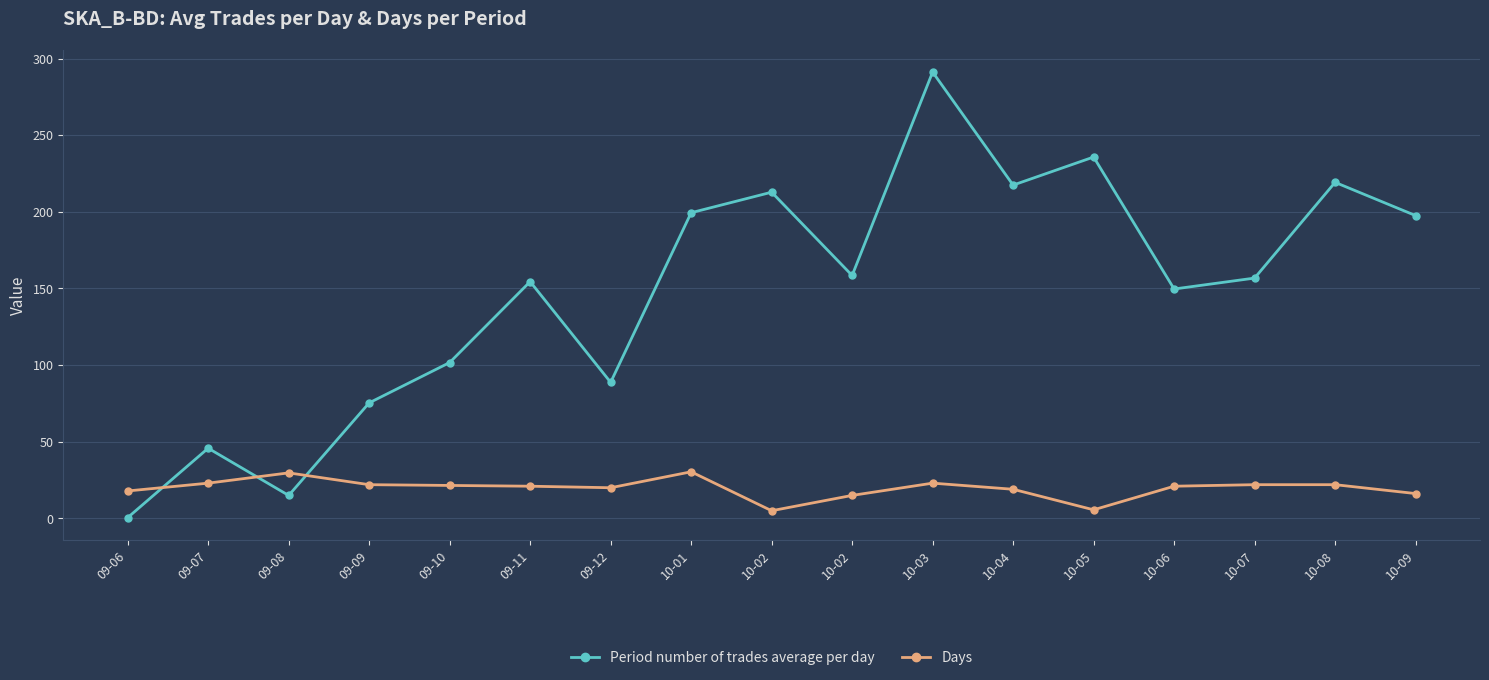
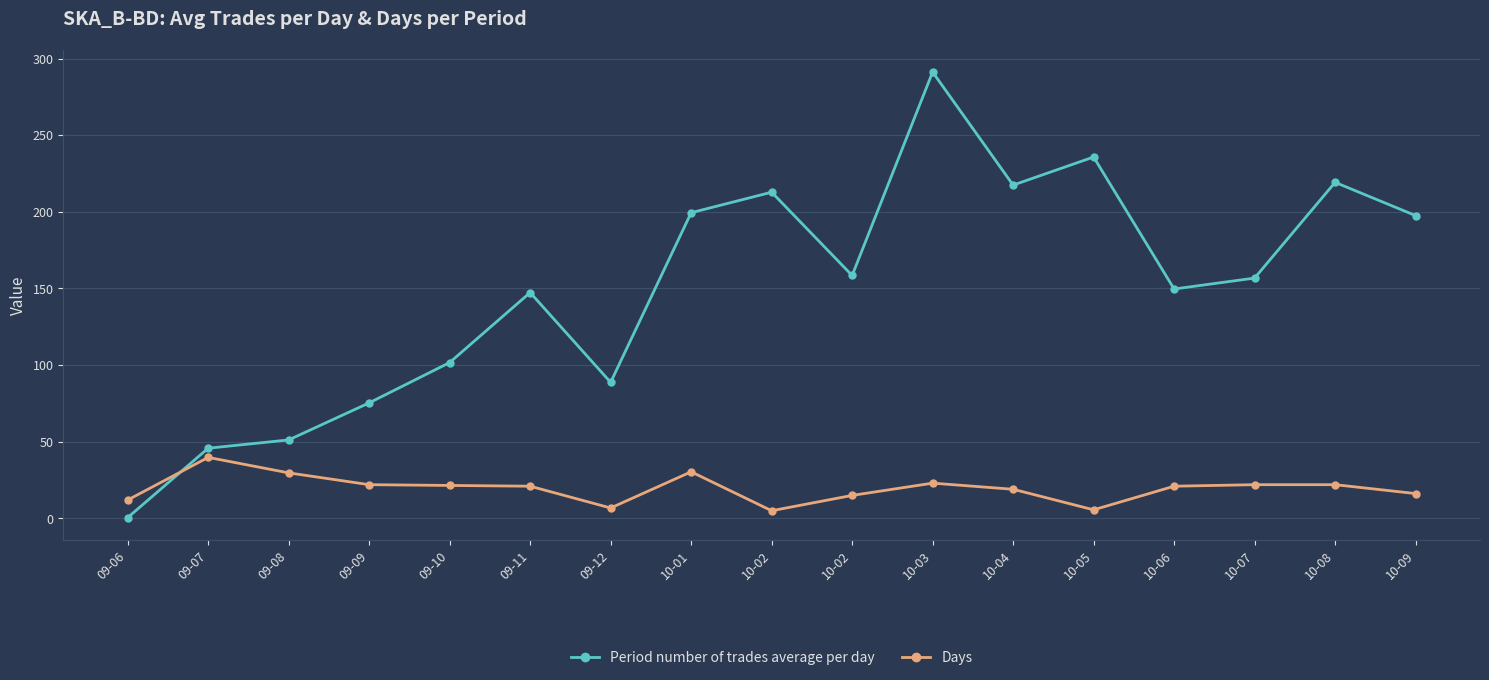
  {
    "Period number of trades average per day": {
      "09-06": 1,
      "09-07": 46,
-     "09-08": 15,
+     "09-08": 51,
      "09-09": 75,
      "09-10": 102,
-     "09-11": 154,
+     "09-11": 147,
      "09-12": 89,
      "10-01": 199,
      "10-03": 291,
      "10-04": 217,
      "10-05": 236,
      "10-06": 150,
      "10-07": 157,
      "10-08": 219,
      "10-09": 198
    },
    "Days": {
-     "09-06": 18,
-     "09-07": 23,
+     "09-06": 12,
+     "09-07": 40,
      "09-08": 30,
      "09-09": 22,
      "09-10": 22,
      "09-11": 21,
-     "09-12": 20,
+     "09-12": 7,
      "10-01": 30,
      "10-03": 23,
      "10-04": 19,
      "10-05": 6,
      "10-06": 21,
      "10-07": 22,
      "10-08": 22,
      "10-09": 16
    }
  }
